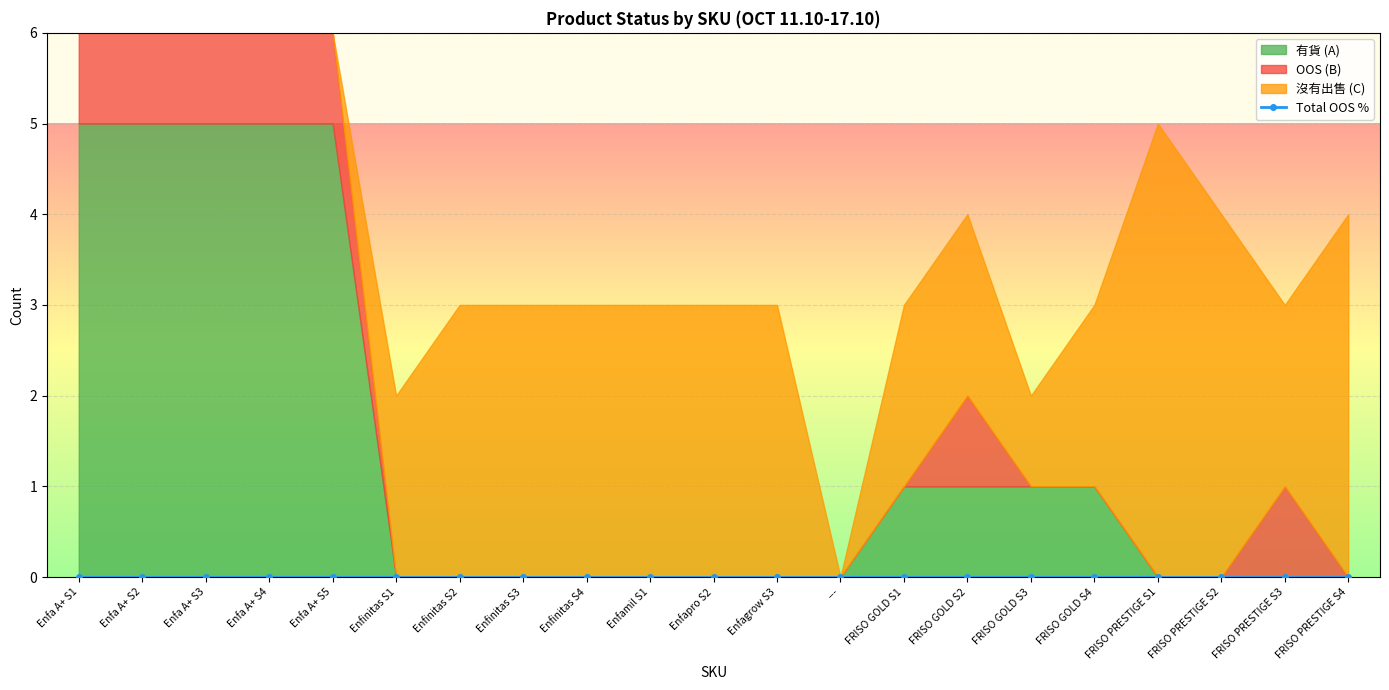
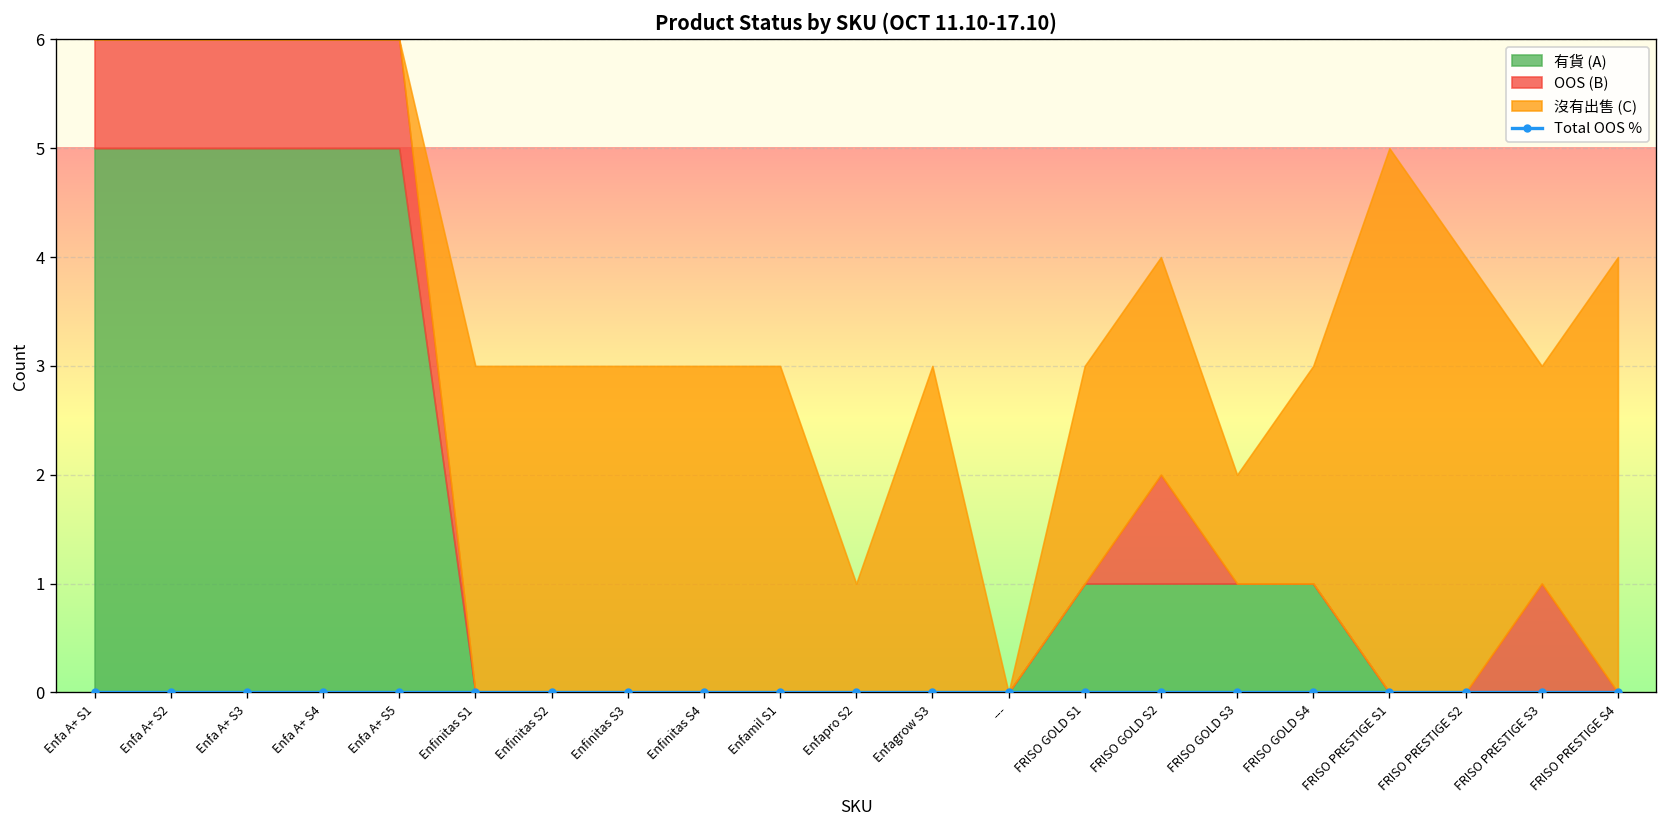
  {
    "Total OOS %": {
      "Enfa A+ S1": 0,
      "Enfa A+ S2": 0,
      "Enfa A+ S3": 0,
      "Enfa A+ S4": 0,
      "Enfa A+ S5": 0,
      "FRISO GOLD S1": 0,
      "FRISO GOLD S2": 0,
      "FRISO GOLD S3": 0,
      "FRISO GOLD S4": 0
    },
    "有貨 (A)": {
      "Enfa A+ S1": 5,
      "Enfa A+ S2": 5,
      "Enfa A+ S3": 5,
      "Enfa A+ S4": 5,
      "Enfa A+ S5": 5,
      "FRISO GOLD S2": 1
    },
    "OOS (B)": {
      "FRISO GOLD S2": 1,
      "FRISO PRESTIGE S3": 1
    },
    "沒有出售 (C)": {
-     "Enfinitas S1": 2,
+     "Enfinitas S1": 3,
      "Enfinitas S2": 3,
      "Enfinitas S3": 3,
      "Enfinitas S4": 3,
      "Enfamil S1": 3,
-     "Enfapro S2": 3,
+     "Enfapro S2": 1,
      "Enfagrow S3": 3,
      "FRISO GOLD S1": 2,
      "FRISO GOLD S2": 2,
      "FRISO GOLD S3": 1,
      "FRISO GOLD S4": 2,
      "FRISO PRESTIGE S1": 5,
      "FRISO PRESTIGE S2": 4,
      "FRISO PRESTIGE S3": 2,
      "FRISO PRESTIGE S4": 4
    }
  }
